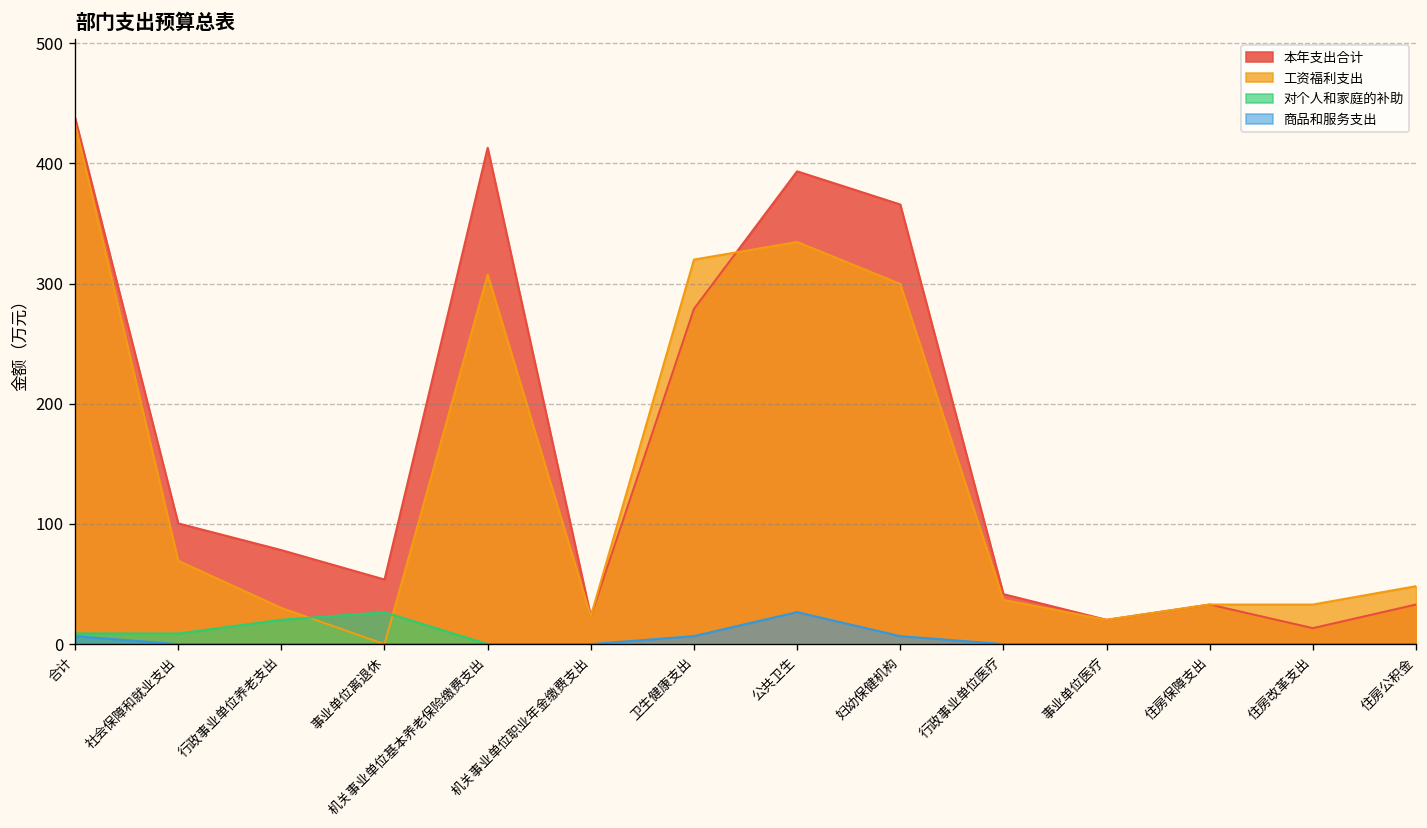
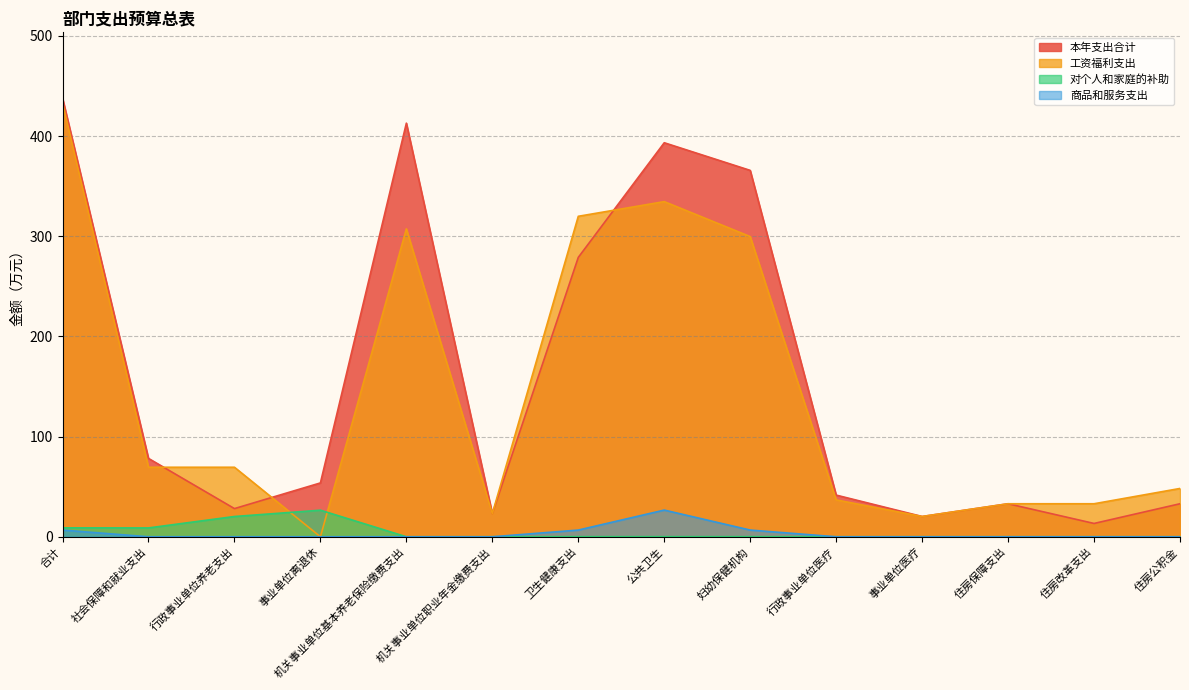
  {
    "本年支出合计": {
      "合计": 438,
-     "社会保障和就业支出": 100,
-     "行政事业单位养老支出": 78,
+     "社会保障和就业支出": 78,
+     "行政事业单位养老支出": 28,
      "事业单位离退休": 54,
      "机关事业单位基本养老保险缴费支出": 413,
      "卫生健康支出": 279,
      "公共卫生": 393,
      "妇幼保健机构": 366,
      "行政事业单位医疗": 42,
      "住房改革支出": 13,
      "住房公积金": 33
    },
    "工资福利支出": {
      "合计": 433,
      "社会保障和就业支出": 69,
-     "行政事业单位养老支出": 30,
+     "行政事业单位养老支出": 69,
      "机关事业单位基本养老保险缴费支出": 307,
      "卫生健康支出": 320,
      "公共卫生": 335,
      "妇幼保健机构": 300,
      "行政事业单位医疗": 37,
      "住房改革支出": 33,
      "住房公积金": 48
    },
    "对个人和家庭的补助": {
      "社会保障和就业支出": 9,
      "行政事业单位养老支出": 20,
      "事业单位离退休": 27,
      "卫生健康支出": 0,
      "公共卫生": 0,
      "妇幼保健机构": 0
    },
    "商品和服务支出": {
      "社会保障和就业支出": 0,
      "行政事业单位养老支出": 0,
      "卫生健康支出": 7,
      "公共卫生": 27,
      "妇幼保健机构": 7
    }
  }
